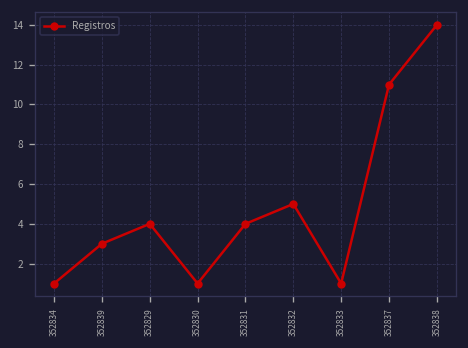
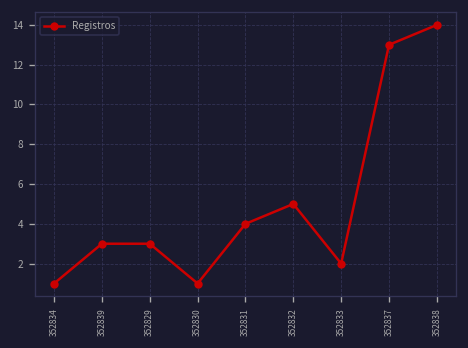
  {
    "352834": 1,
    "352839": 3,
-   "352829": 4,
+   "352829": 3,
    "352830": 1,
    "352831": 4,
    "352832": 5,
-   "352833": 1,
-   "352837": 11,
+   "352833": 2,
+   "352837": 13,
    "352838": 14
  }
